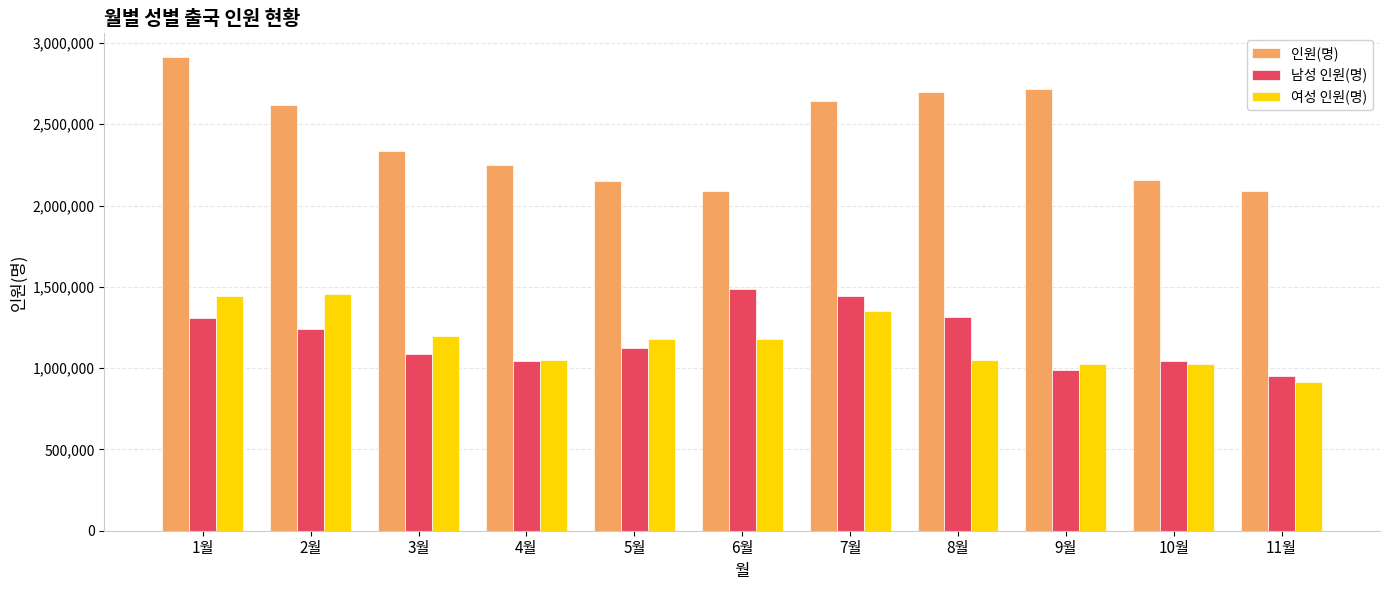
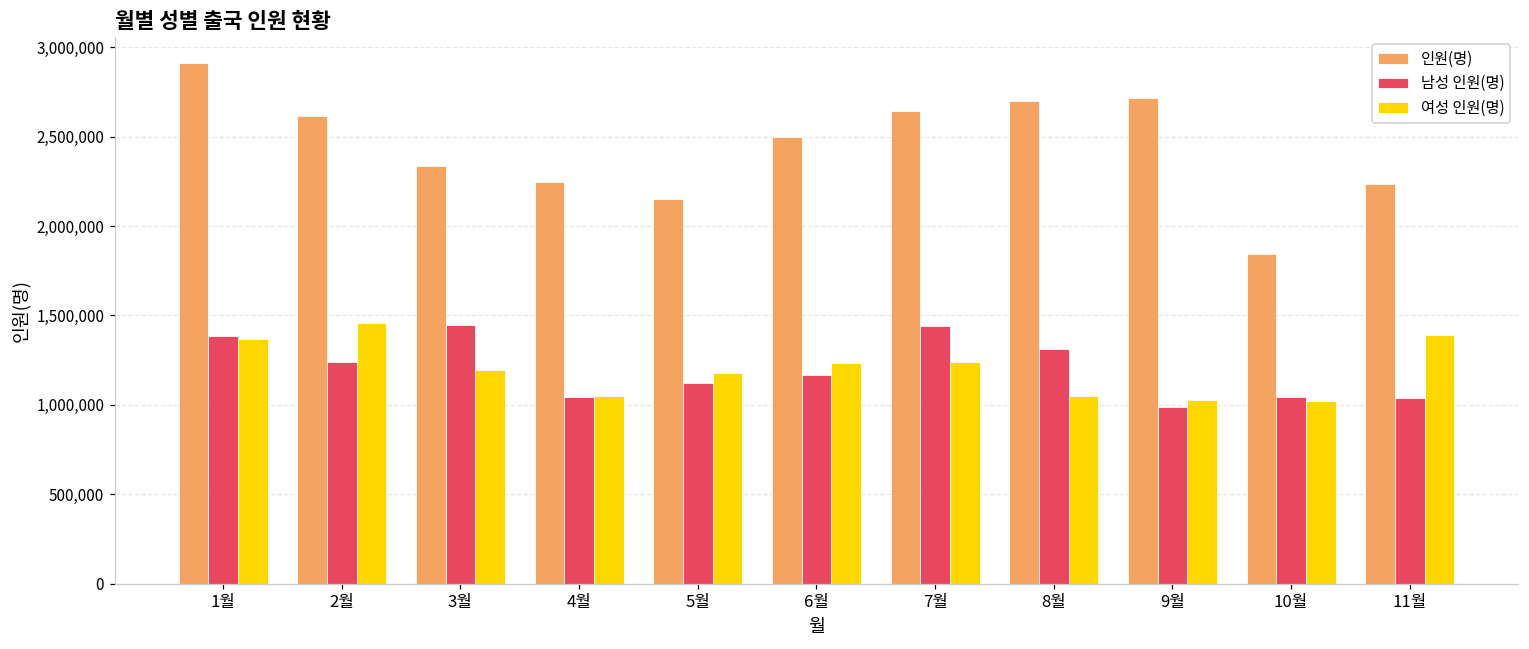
  {
    "인원(명)": {
      "1월": "2,910,000",
      "2월": "2,620,000",
      "3월": "2,330,000",
      "4월": "2,250,000",
      "5월": "2,150,000",
-     "6월": "2,090,000",
+     "6월": "2,500,000",
      "7월": "2,640,000",
      "8월": "2,700,000",
      "9월": "2,720,000",
-     "10월": "2,150,000",
-     "11월": "2,090,000"
+     "10월": "1,840,000",
+     "11월": "2,230,000"
    },
    "남성 인원(명)": {
-     "1월": "1,310,000",
+     "1월": "1,380,000",
      "2월": "1,240,000",
-     "3월": "1,090,000",
+     "3월": "1,450,000",
      "4월": "1,050,000",
      "5월": "1,120,000",
-     "6월": "1,490,000",
+     "6월": "1,170,000",
      "7월": "1,440,000",
      "8월": "1,310,000",
      "9월": "990,000",
      "10월": "1,040,000",
-     "11월": "950,000"
+     "11월": "1,040,000"
    },
    "여성 인원(명)": {
-     "1월": "1,440,000",
+     "1월": "1,370,000",
      "2월": "1,460,000",
      "3월": "1,200,000",
      "4월": "1,050,000",
      "5월": "1,180,000",
-     "6월": "1,180,000",
-     "7월": "1,350,000",
+     "6월": "1,240,000",
+     "7월": "1,240,000",
      "8월": "1,050,000",
      "9월": "1,030,000",
      "10월": "1,020,000",
-     "11월": "920,000"
+     "11월": "1,390,000"
    }
  }
